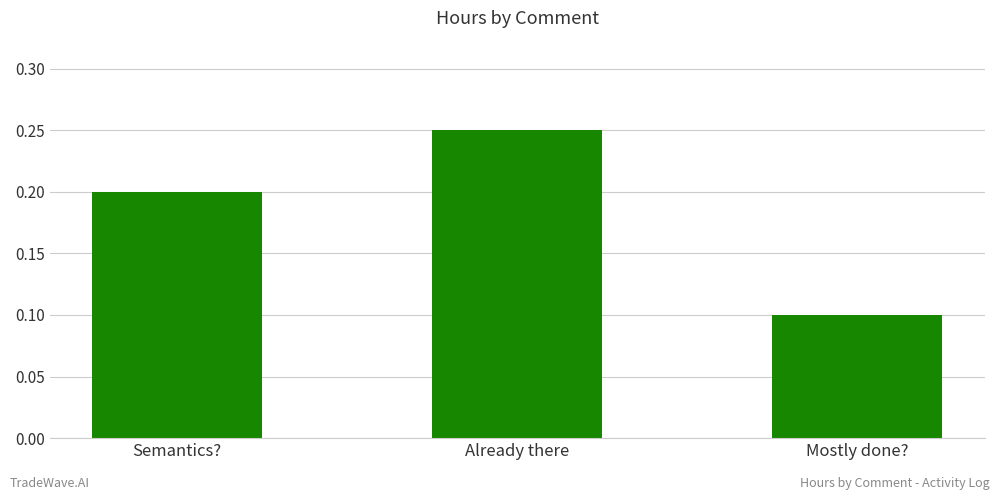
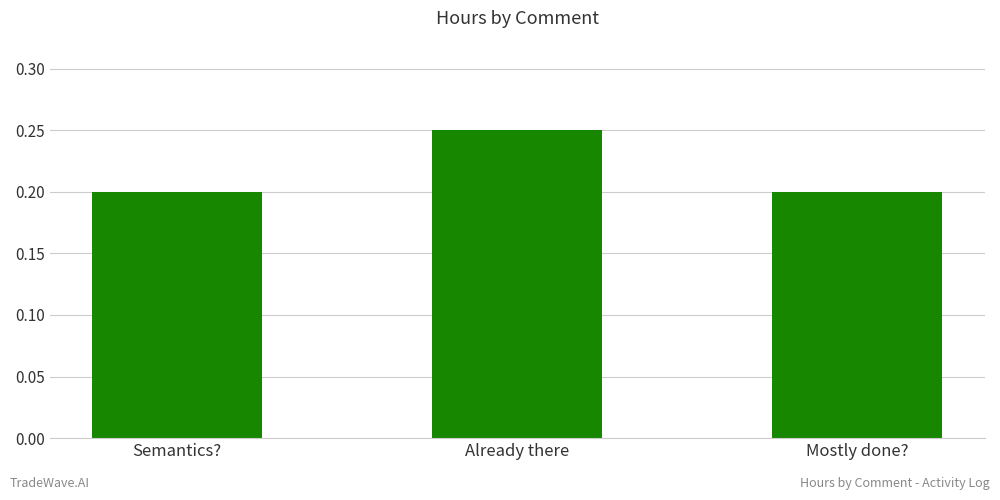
  {
    "Semantics?": 0.2,
    "Already there": 0.250,
-   "Mostly done?": 0.1
+   "Mostly done?": 0.2
  }
